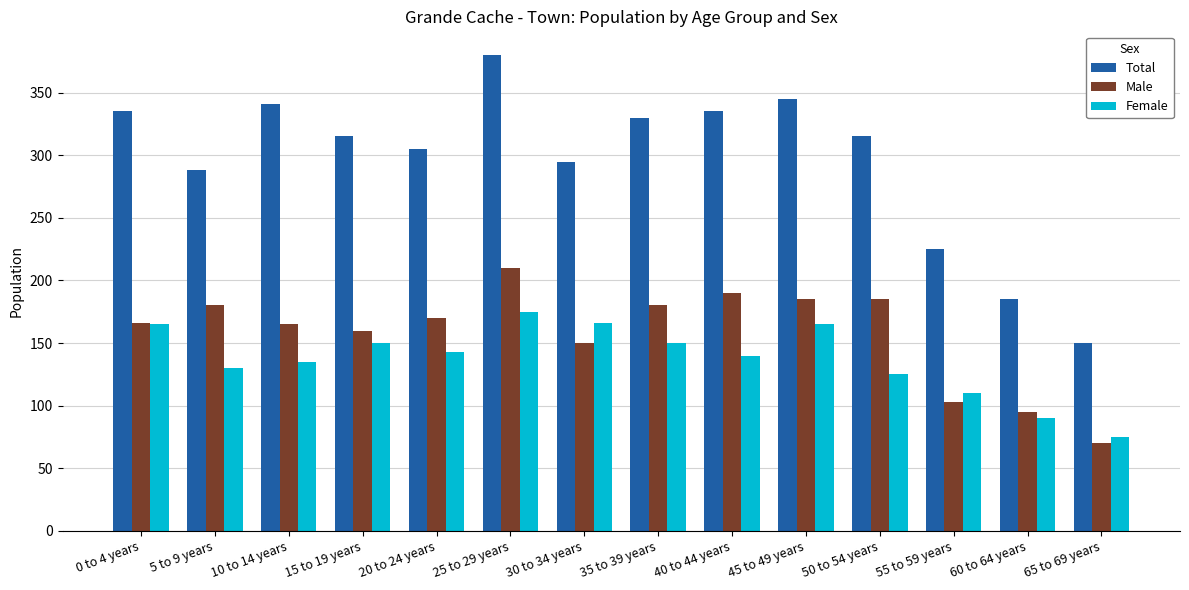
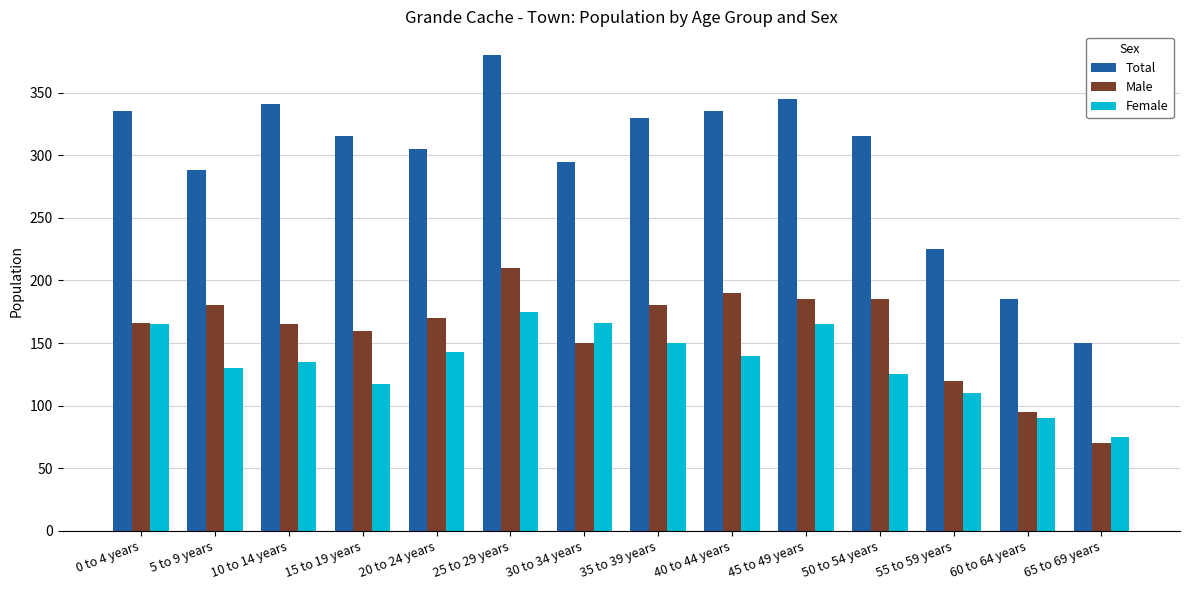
  {
    "Total": {
      "0 to 4 years": 335,
      "5 to 9 years": 288,
      "10 to 14 years": 341,
      "15 to 19 years": 315,
      "20 to 24 years": 305,
      "25 to 29 years": 380,
      "30 to 34 years": 295,
      "35 to 39 years": 330,
      "40 to 44 years": 335,
      "45 to 49 years": 345,
      "50 to 54 years": 315,
      "55 to 59 years": 225,
      "60 to 64 years": 185,
      "65 to 69 years": 150
    },
    "Male": {
      "0 to 4 years": 166,
      "5 to 9 years": 180,
      "10 to 14 years": 165,
      "15 to 19 years": 160,
      "20 to 24 years": 170,
      "25 to 29 years": 210,
      "30 to 34 years": 150,
      "35 to 39 years": 180,
      "40 to 44 years": 190,
      "45 to 49 years": 185,
      "50 to 54 years": 185,
-     "55 to 59 years": 103,
+     "55 to 59 years": 120,
      "60 to 64 years": 95,
      "65 to 69 years": 70
    },
    "Female": {
      "0 to 4 years": 165,
      "5 to 9 years": 130,
      "10 to 14 years": 135,
-     "15 to 19 years": 150,
+     "15 to 19 years": 117,
      "20 to 24 years": 143,
      "25 to 29 years": 175,
      "30 to 34 years": 166,
      "35 to 39 years": 150,
      "40 to 44 years": 140,
      "45 to 49 years": 165,
      "50 to 54 years": 125,
      "55 to 59 years": 110,
      "60 to 64 years": 90,
      "65 to 69 years": 75
    }
  }
